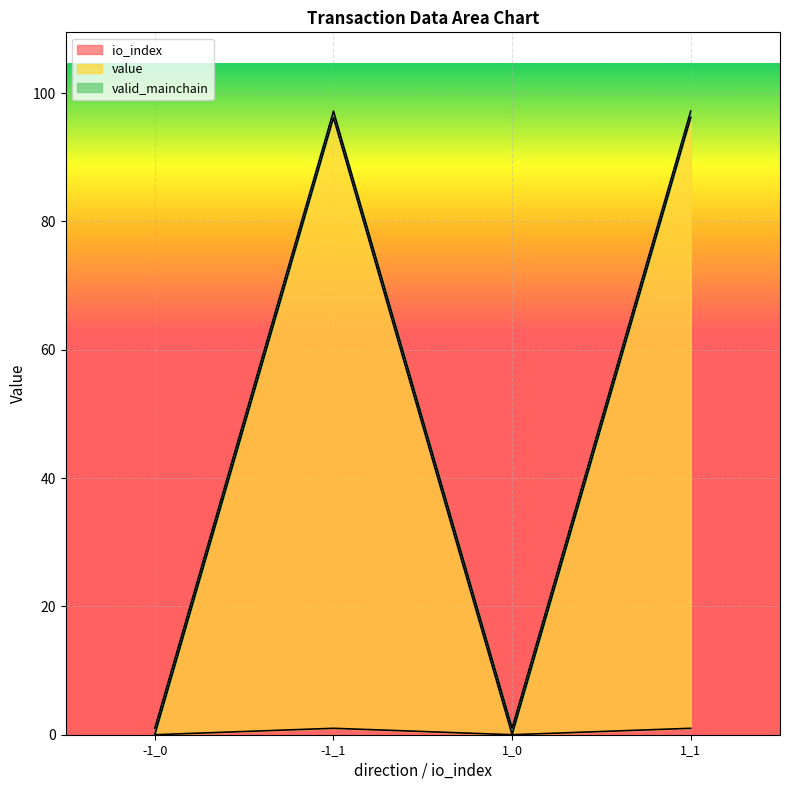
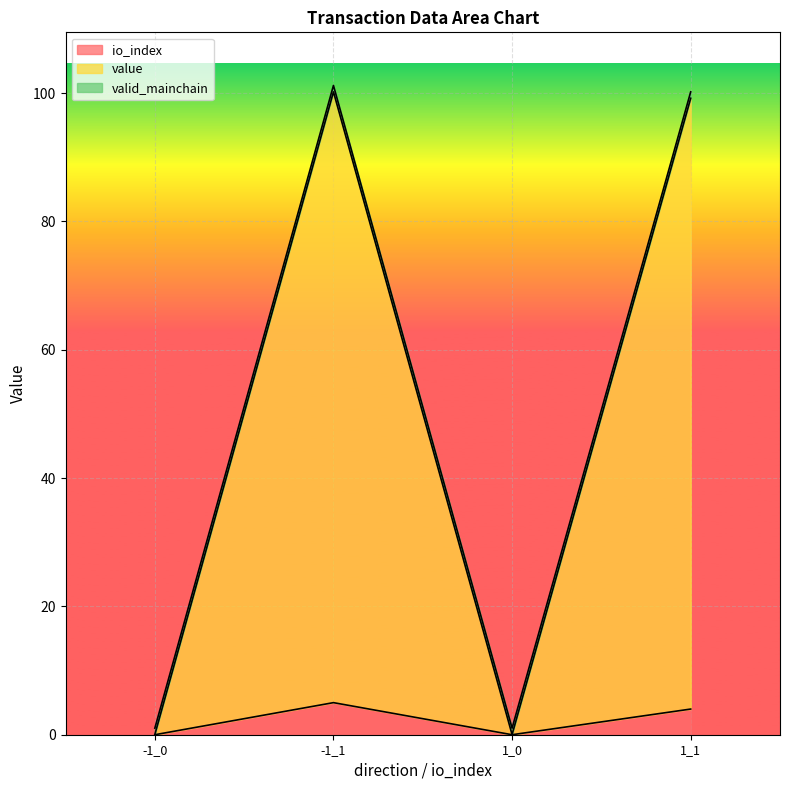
  {
    "io_index": {
-     "-1_1": 1,
-     "1_1": 1
+     "-1_1": 5,
+     "1_1": 4
    },
    "value": {
      "-1_1": 95,
      "1_1": 95
    },
    "valid_mainchain": {
      "-1_0": 1,
      "-1_1": 1,
      "1_0": 1,
      "1_1": 1
    }
  }
